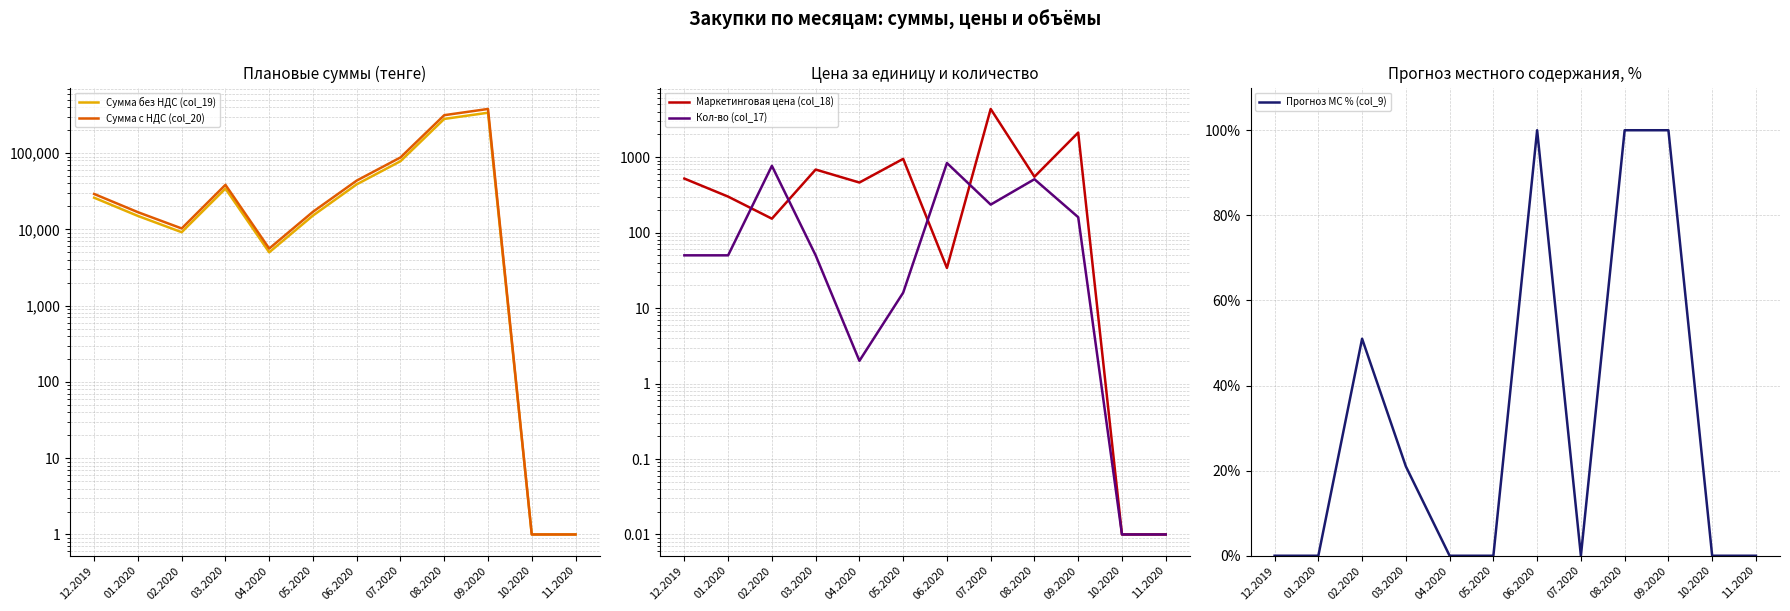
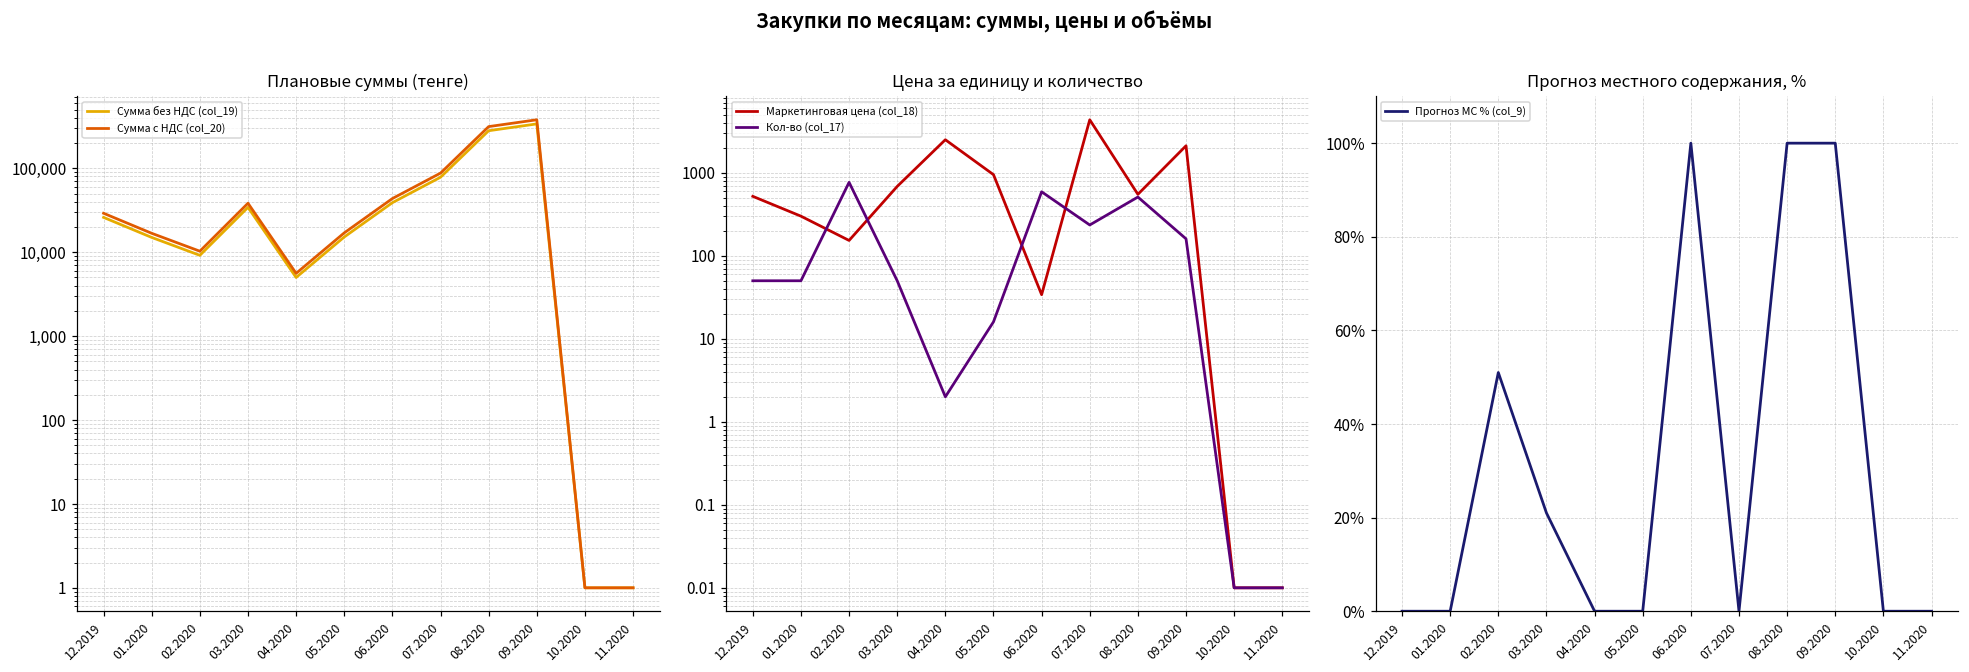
  {
    "Плановые суммы (тенге)": {
      "Сумма без НДС (col_19)": {
        "12.2019": "26,000",
        "01.2020": "15,000",
        "02.2020": "9,000",
        "03.2020": "30,000",
        "04.2020": "5,000",
        "05.2020": "15,000",
        "06.2020": "40,000",
        "07.2020": "80,000",
        "08.2020": "280,000",
        "09.2020": "300,000"
      },
      "Сумма с НДС (col_20)": {
        "12.2019": "29,000",
        "01.2020": "17,000",
        "02.2020": "10,000",
        "03.2020": "40,000",
        "04.2020": "6,000",
        "05.2020": "17,000",
        "06.2020": "40,000",
        "07.2020": "90,000",
        "08.2020": "310,000",
        "09.2020": "400,000"
      }
    },
    "Цена за единицу и количество": {
      "Маркетинговая цена (col_18)": {
        "12.2019": "500",
        "01.2020": "300",
        "02.2020": "150",
        "03.2020": "700",
-       "04.2020": "500",
+       "04.2020": "2500",
        "05.2020": "900",
        "06.2020": "30",
        "07.2020": "4000",
        "09.2020": "2100"
      },
      "Кол-во (col_17)": {
        "12.2019": "50",
        "01.2020": "50",
        "02.2020": "800",
        "03.2020": "50",
        "04.2020": "2",
        "05.2020": "16",
-       "06.2020": "800",
+       "06.2020": "600",
        "07.2020": "240",
        "09.2020": "160"
      }
    },
    "Прогноз местного содержания, %": {
      "12.2019": "0%",
      "01.2020": "0%",
      "02.2020": "51%",
      "03.2020": "21%",
      "04.2020": "0%",
      "05.2020": "0%",
      "06.2020": "100%",
      "07.2020": "0%",
      "08.2020": "100%",
      "09.2020": "100%",
      "10.2020": "0%",
      "11.2020": "0%"
    }
  }
